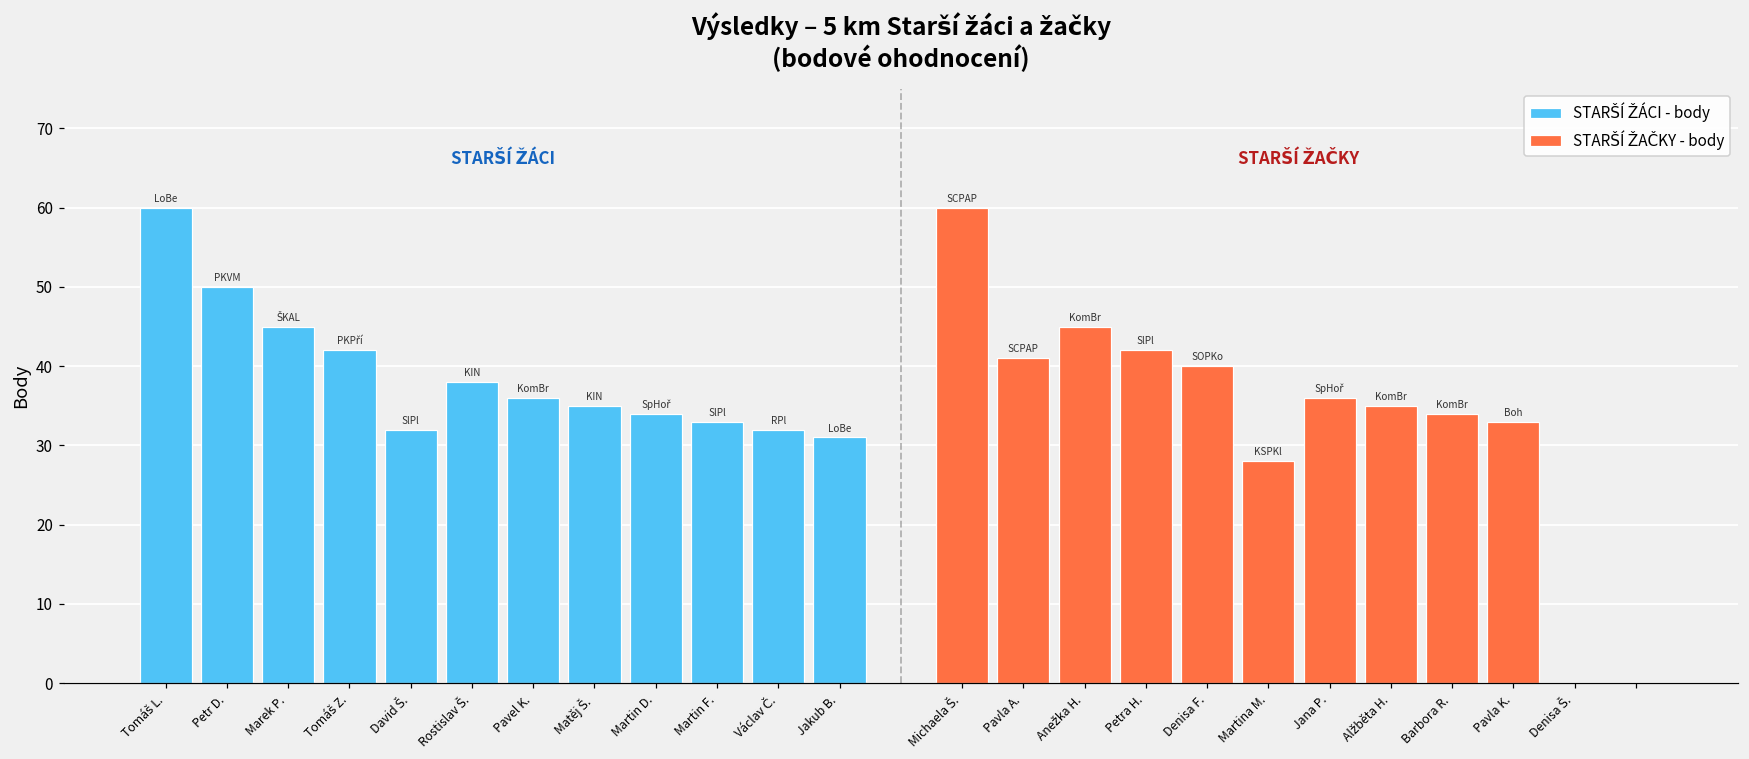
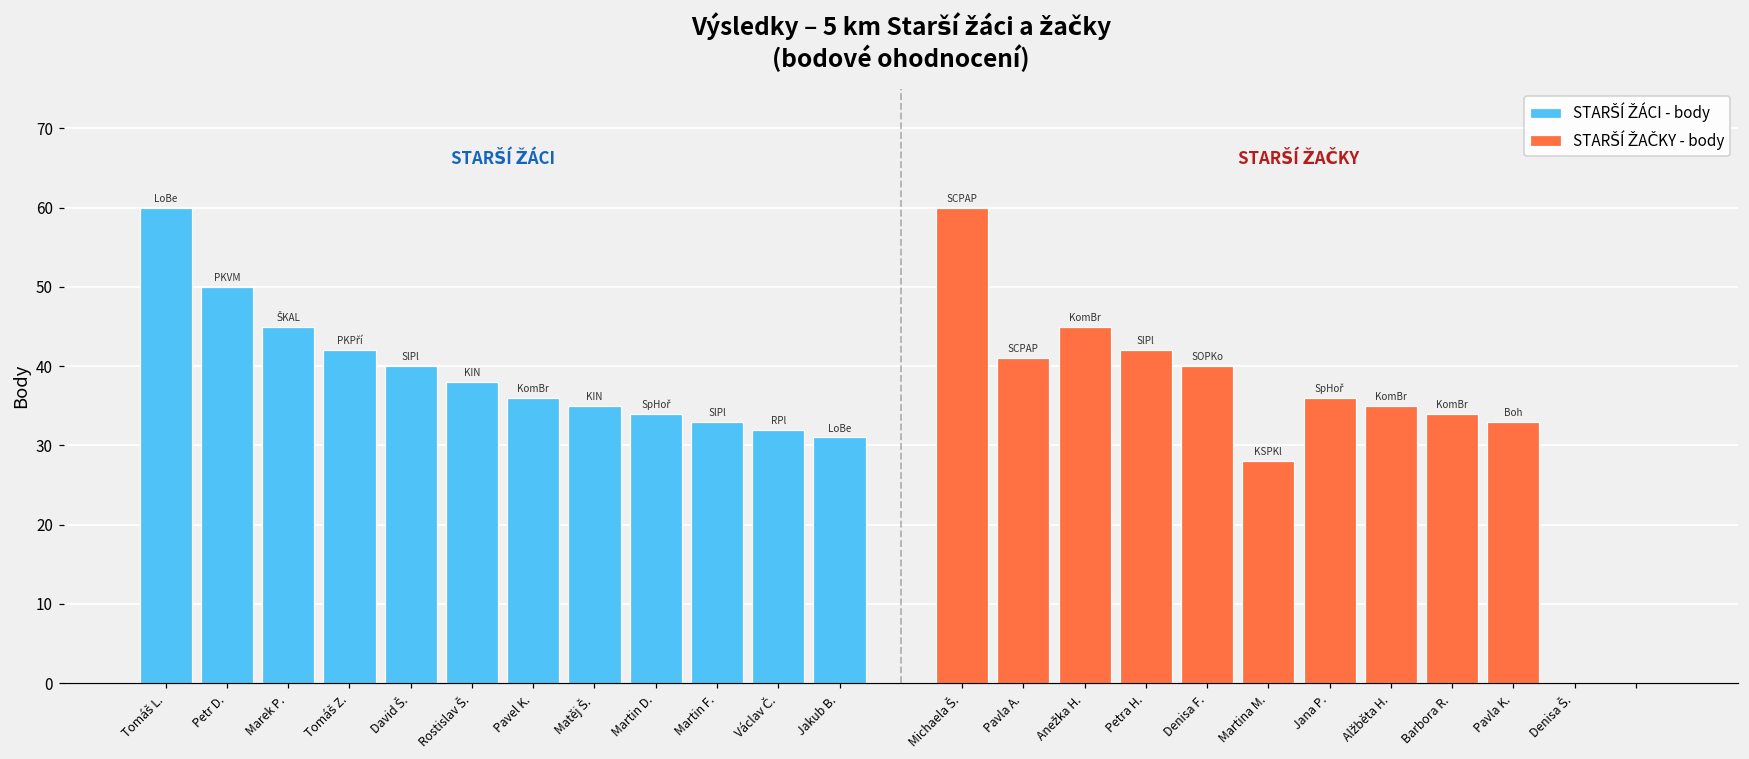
  {
    "STARŠÍ ŽÁCI - body": {
      "Tomáš L.": 60,
      "Petr D.": 50,
      "Marek P.": 45,
      "Tomáš Z.": 42,
-     "David Š.": 32,
+     "David Š.": 40,
      "Rostislav Š.": 38,
      "Pavel K.": 36,
      "Matěj Š.": 35,
      "Martin D.": 34,
      "Martin F.": 33,
      "Václav Č.": 32,
      "Jakub B.": 31
    },
    "STARŠÍ ŽAČKY - body": {
      "Michaela Š.": 60,
      "Pavla A.": 41,
      "Anežka H.": 45,
      "Petra H.": 42,
      "Denisa F.": 40,
      "Martina M.": 28,
      "Jana P.": 36,
      "Alžběta H.": 35,
      "Barbora R.": 34,
      "Pavla K.": 33,
      "Denisa Š.": 0
    }
  }
